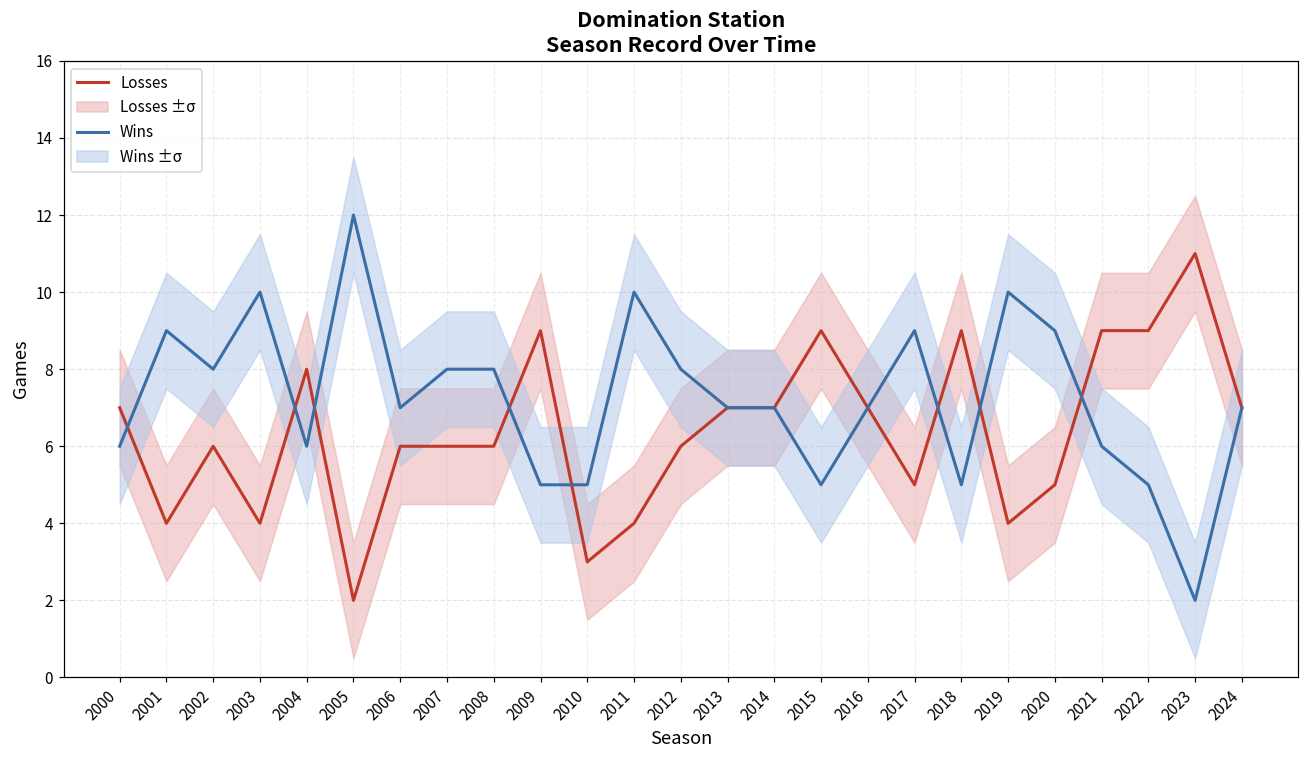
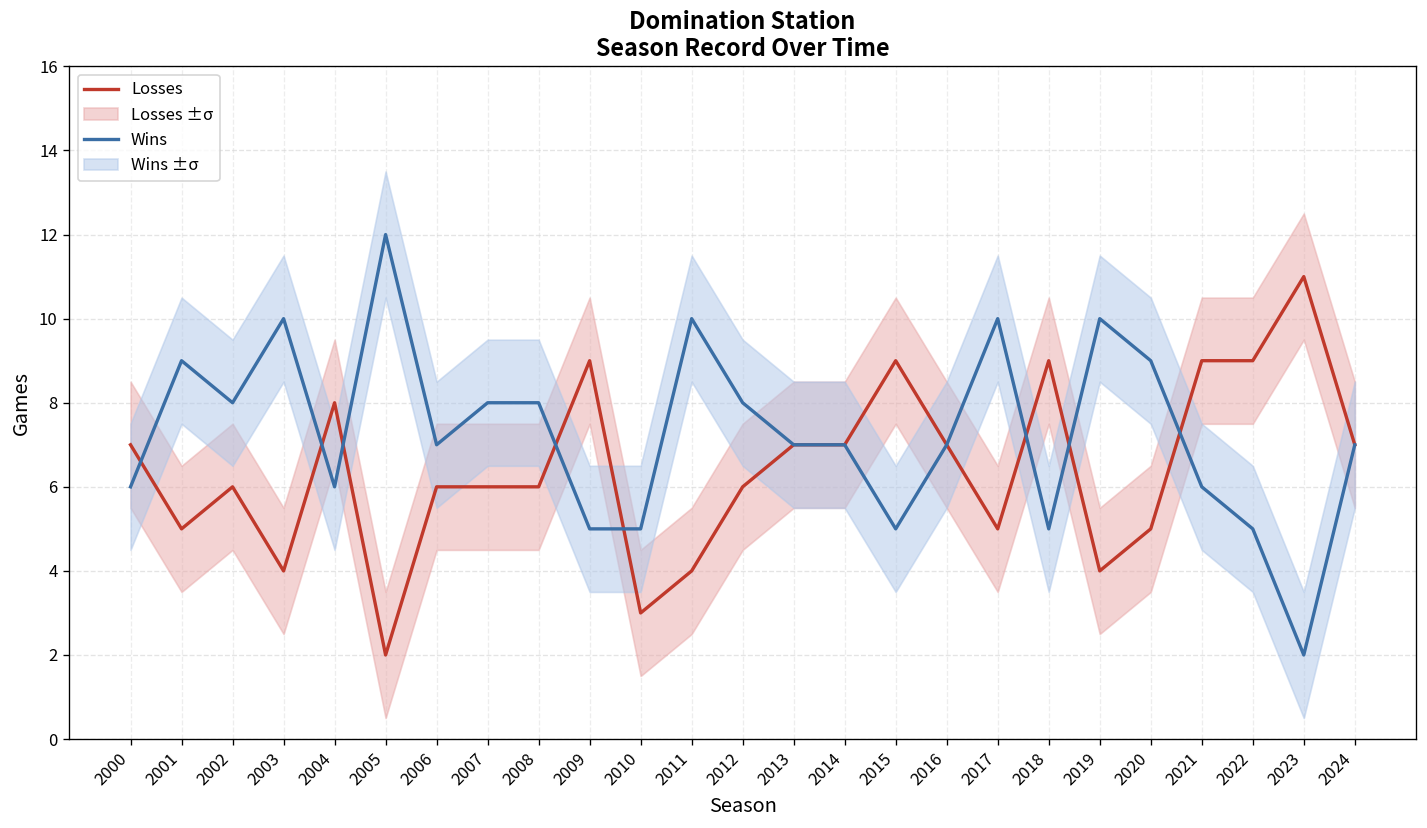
  {
    "Losses": {
      "2000": 7,
-     "2001": 4,
+     "2001": 5,
      "2002": 6,
      "2003": 4,
      "2004": 8,
      "2005": 2,
      "2006": 6,
      "2007": 6,
      "2008": 6,
      "2009": 9,
      "2010": 3,
      "2011": 4,
      "2012": 6,
      "2015": 9,
      "2017": 5,
      "2018": 9,
      "2019": 4,
      "2020": 5,
      "2021": 9,
      "2022": 9,
      "2023": 11
    },
    "Losses ±σ": {
      "2021": 3
    },
    "Wins": {
      "2000": 6,
      "2001": 9,
      "2002": 8,
      "2003": 10,
      "2004": 6,
      "2005": 12,
      "2006": 7,
      "2007": 8,
      "2008": 8,
      "2009": 5,
      "2010": 5,
      "2011": 10,
      "2012": 8,
      "2015": 5,
-     "2017": 9,
+     "2017": 10,
      "2018": 5,
      "2019": 10,
      "2020": 9,
      "2021": 6,
      "2022": 5,
      "2023": 2
    }
  }
